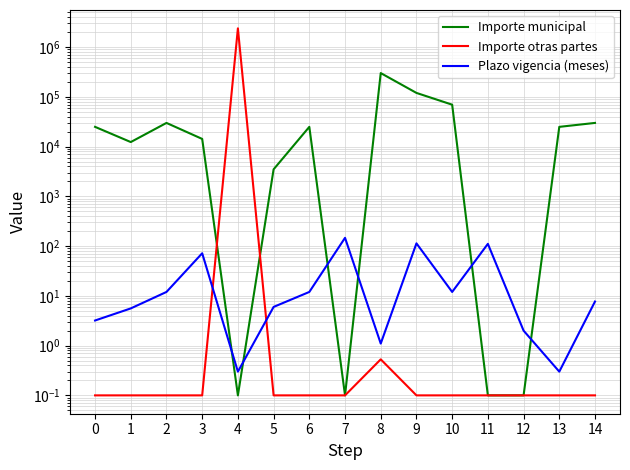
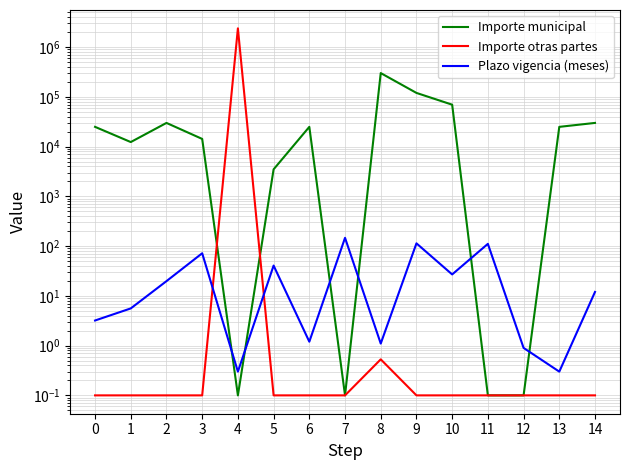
  {
    "Importe municipal": {
      "0": 30000,
      "1": 12000,
      "2": 30000,
      "3": 14000,
      "4": 0.1,
      "5": 4000,
      "6": 30000,
      "8": 300000,
      "9": 120000,
      "10": 70000,
      "13": 30000,
      "14": 30000
    },
    "Importe otras partes": {
      "0": 0.1,
      "1": 0.1,
      "2": 0.1,
      "3": 0.1,
      "4": 2000000,
      "5": 0.1,
      "6": 0.1,
      "8": 0.5,
      "9": 0.1,
      "10": 0.1,
      "13": 0.1,
      "14": 0.1
    },
    "Plazo vigencia (meses)": {
      "0": 3,
      "1": 6,
-     "2": 12,
+     "2": 20,
      "3": 70,
      "4": 0.3,
-     "5": 6,
-     "6": 12,
+     "5": 40,
+     "6": 1.2,
      "7": 150,
      "8": 1.1,
      "9": 110,
-     "10": 12,
+     "10": 30,
      "11": 110,
-     "12": 2.0,
+     "12": 0.9,
      "13": 0.3,
-     "14": 8
+     "14": 12
    }
  }
